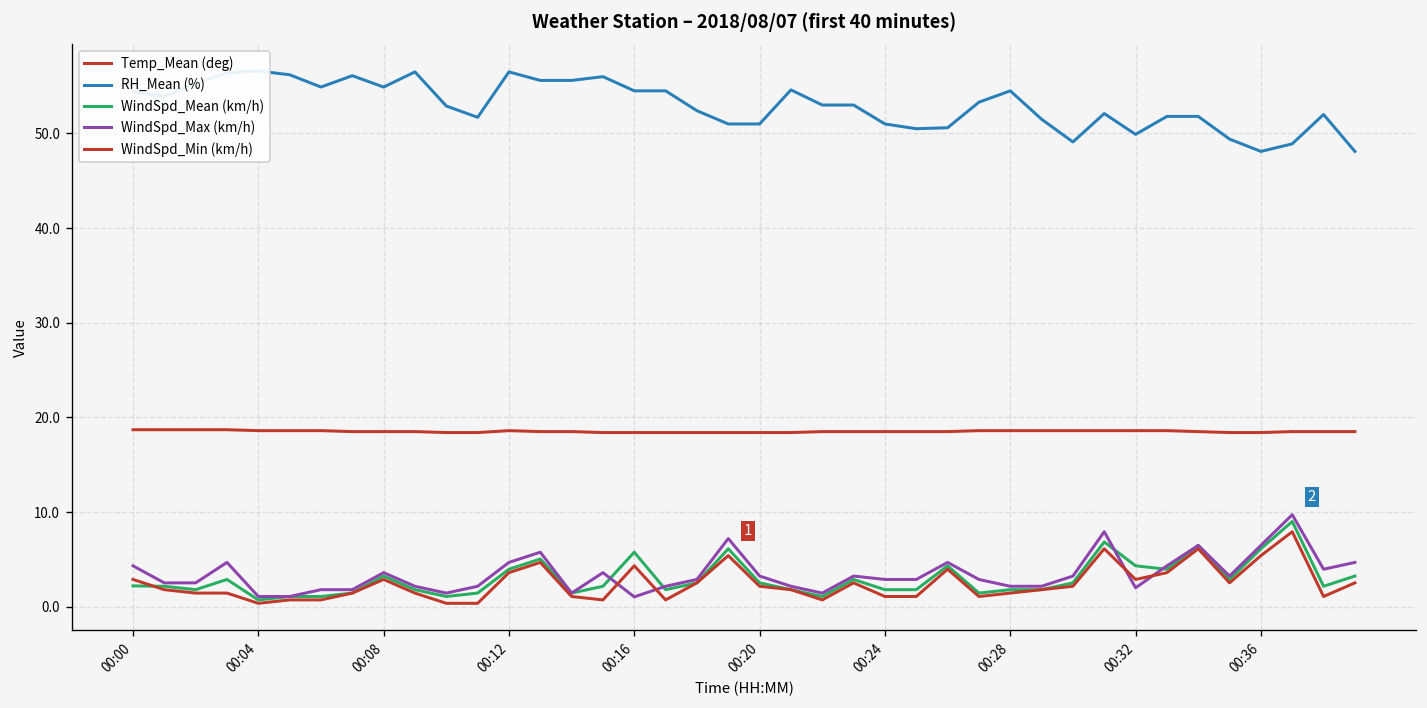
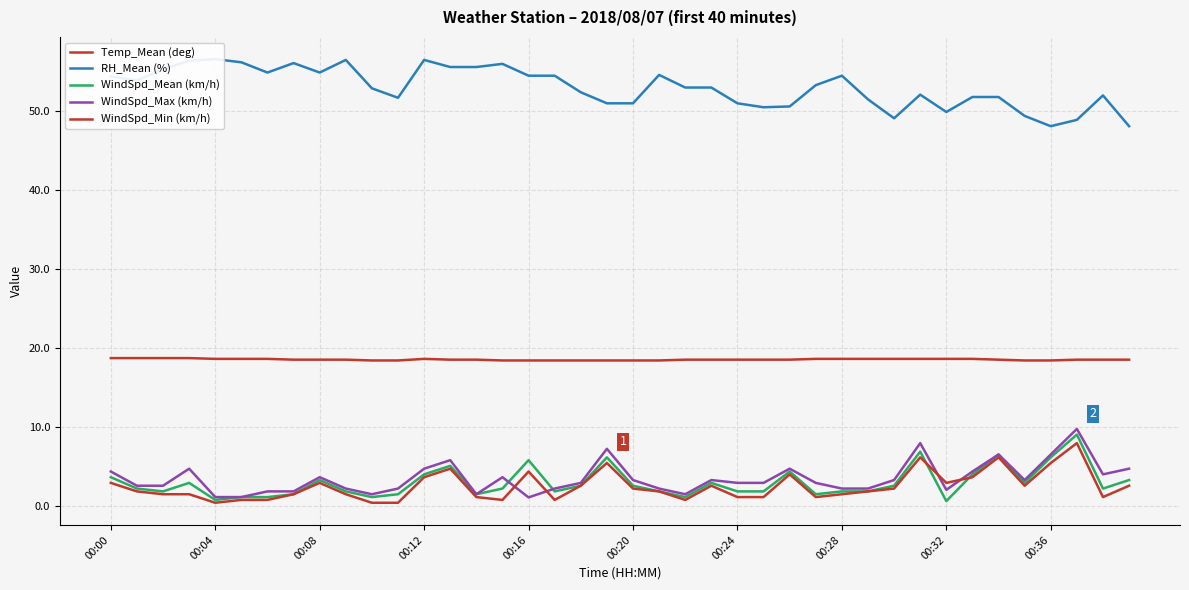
  {
    "RH_Mean (%)": {
      "00:08": 55,
      "00:12": 57,
      "00:16": 55,
      "00:20": 51,
      "00:24": 51,
      "00:28": 55,
      "00:32": 50,
      "00:36": 48
    },
    "WindSpd_Mean (km/h)": {
-     "00:00": 2,
+     "00:00": 4,
      "00:04": 1,
      "00:08": 3,
      "00:12": 4,
      "00:16": 6,
      "00:20": 3,
      "00:24": 2,
      "00:28": 2,
-     "00:32": 4,
+     "00:32": 1,
      "00:36": 6
    },
    "WindSpd_Max (km/h)": {
      "00:00": 4,
      "00:04": 1,
      "00:08": 4,
      "00:12": 5,
      "00:16": 1,
      "00:20": 3,
      "00:24": 3,
      "00:28": 2,
      "00:32": 2,
      "00:36": 6
    }
  }
